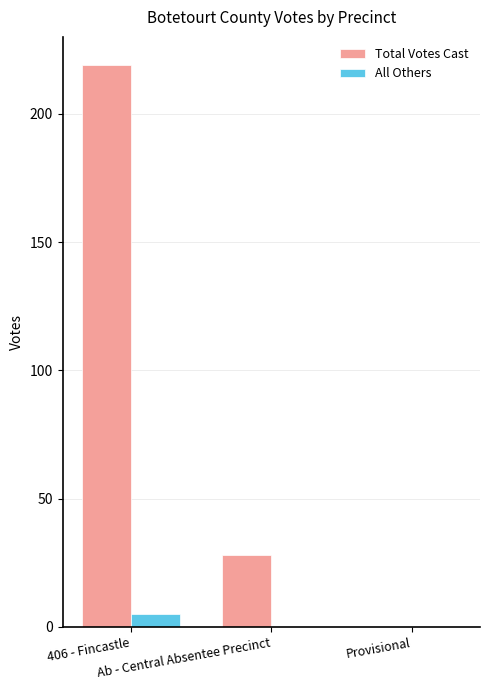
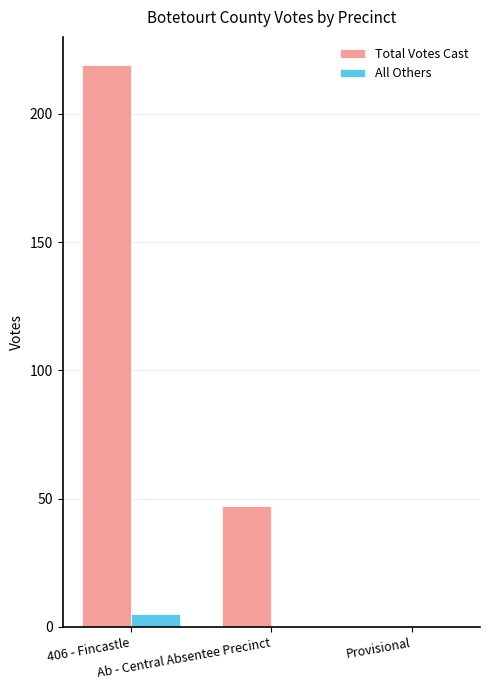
  {
    "Total Votes Cast": {
      "406 - Fincastle": 219,
-     "Ab - Central Absentee Precinct": 28,
+     "Ab - Central Absentee Precinct": 47,
      "Provisional": 0
    },
    "All Others": {
      "406 - Fincastle": 5,
      "Ab - Central Absentee Precinct": 0,
      "Provisional": 0
    }
  }
